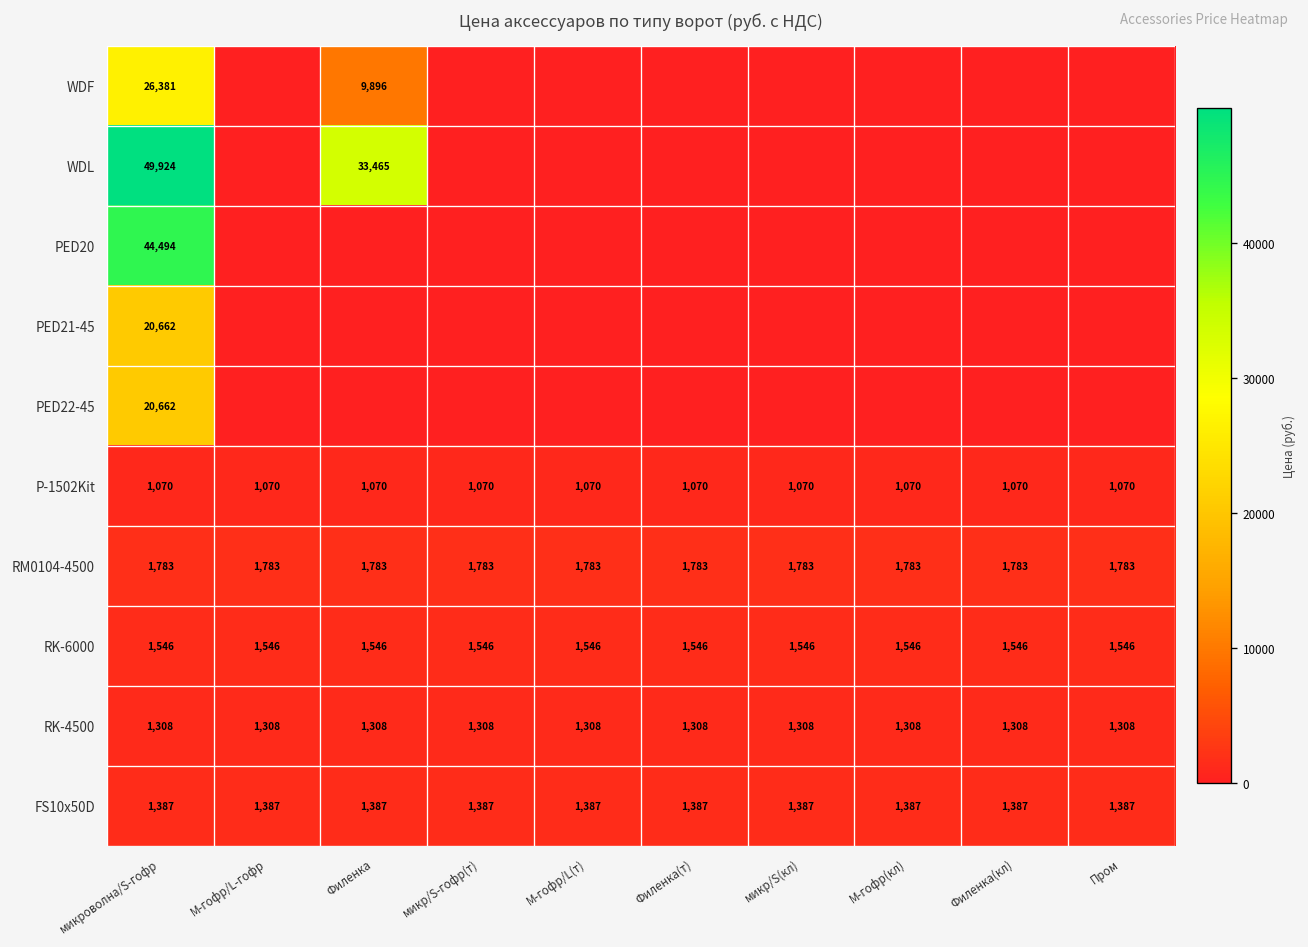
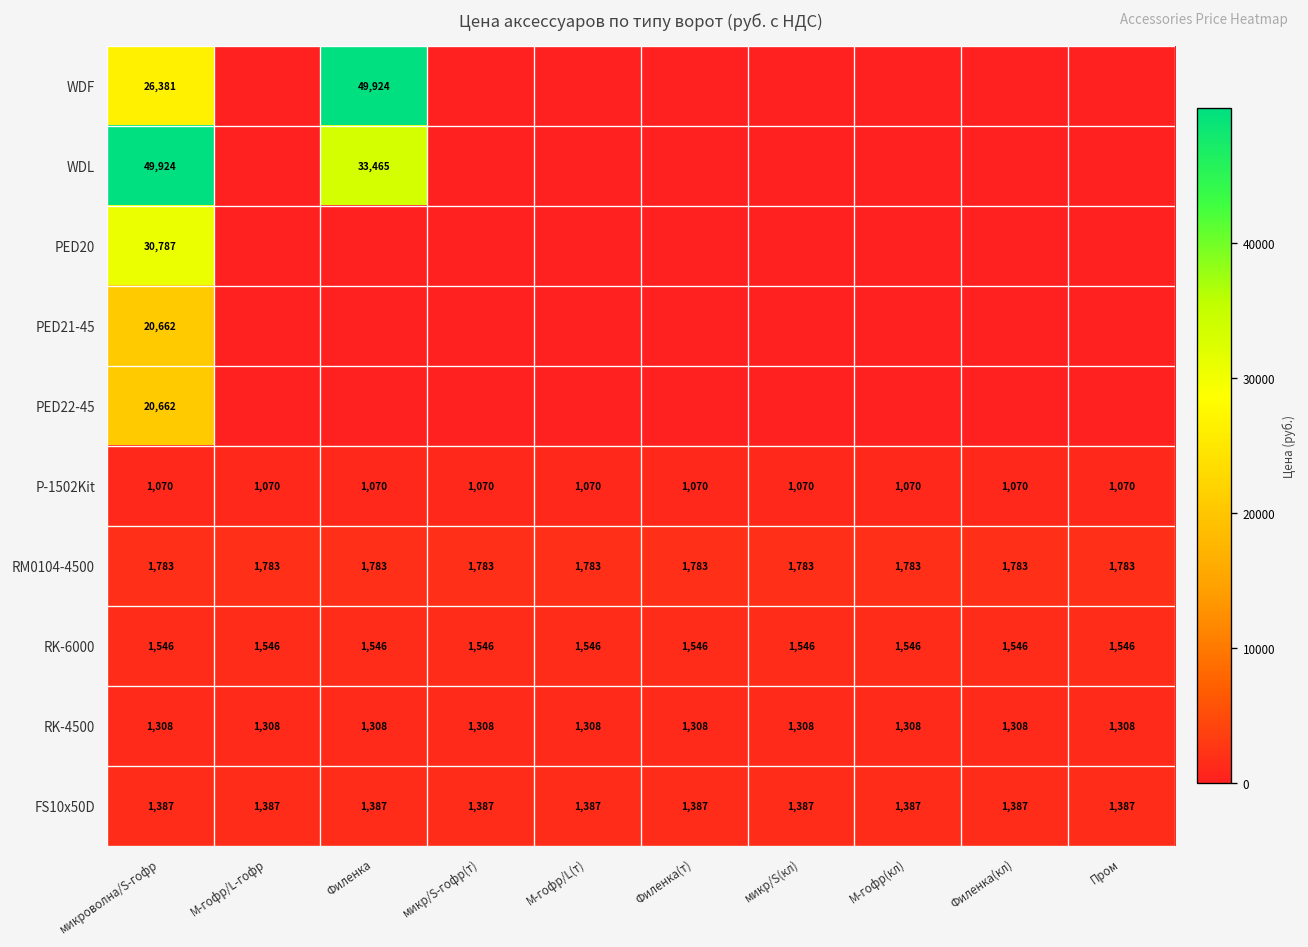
  {
    "WDF": {
      "микроволна/S-гофр": "26,381",
-     "Филенка": "9,896"
+     "Филенка": "49,924"
    },
    "WDL": {
      "микроволна/S-гофр": "49,924",
      "Филенка": "33,465"
    },
    "PED20": {
-     "микроволна/S-гофр": "44,494"
+     "микроволна/S-гофр": "30,787"
    },
    "PED21-45": {
      "микроволна/S-гофр": "20,662"
    },
    "PED22-45": {
      "микроволна/S-гофр": "20,662"
    },
    "P-1502Kit": {
      "микроволна/S-гофр": "1,070",
      "М-гофр/L-гофр": "1,070",
      "Филенка": "1,070",
      "микр/S-гофр(т)": "1,070",
      "М-гофр/L(т)": "1,070",
      "Филенка(т)": "1,070",
      "микр/S(кл)": "1,070",
      "М-гофр(кл)": "1,070",
      "Филенка(кл)": "1,070",
      "Пром": "1,070"
    },
    "RM0104-4500": {
      "микроволна/S-гофр": "1,783",
      "М-гофр/L-гофр": "1,783",
      "Филенка": "1,783",
      "микр/S-гофр(т)": "1,783",
      "М-гофр/L(т)": "1,783",
      "Филенка(т)": "1,783",
      "микр/S(кл)": "1,783",
      "М-гофр(кл)": "1,783",
      "Филенка(кл)": "1,783",
      "Пром": "1,783"
    },
    "RK-6000": {
      "микроволна/S-гофр": "1,546",
      "М-гофр/L-гофр": "1,546",
      "Филенка": "1,546",
      "микр/S-гофр(т)": "1,546",
      "М-гофр/L(т)": "1,546",
      "Филенка(т)": "1,546",
      "микр/S(кл)": "1,546",
      "М-гофр(кл)": "1,546",
      "Филенка(кл)": "1,546",
      "Пром": "1,546"
    },
    "RK-4500": {
      "микроволна/S-гофр": "1,308",
      "М-гофр/L-гофр": "1,308",
      "Филенка": "1,308",
      "микр/S-гофр(т)": "1,308",
      "М-гофр/L(т)": "1,308",
      "Филенка(т)": "1,308",
      "микр/S(кл)": "1,308",
      "М-гофр(кл)": "1,308",
      "Филенка(кл)": "1,308",
      "Пром": "1,308"
    },
    "FS10x50D": {
      "микроволна/S-гофр": "1,387",
      "М-гофр/L-гофр": "1,387",
      "Филенка": "1,387",
      "микр/S-гофр(т)": "1,387",
      "М-гофр/L(т)": "1,387",
      "Филенка(т)": "1,387",
      "микр/S(кл)": "1,387",
      "М-гофр(кл)": "1,387",
      "Филенка(кл)": "1,387",
      "Пром": "1,387"
    }
  }
